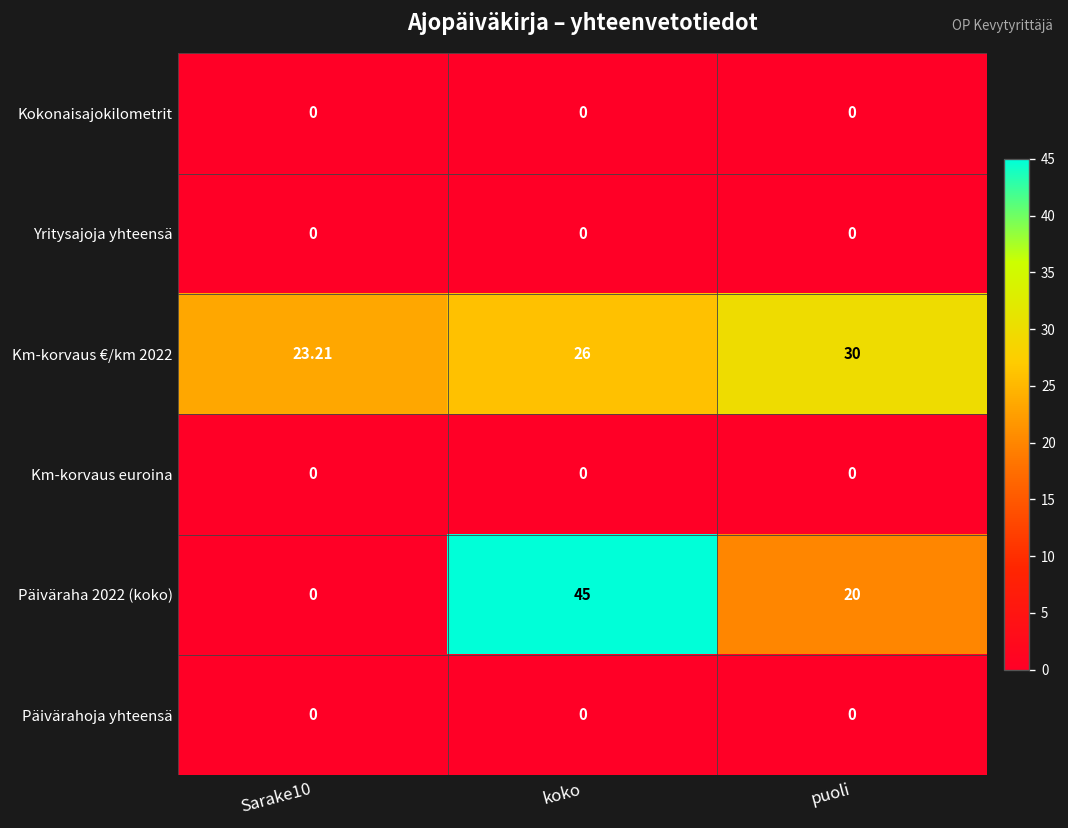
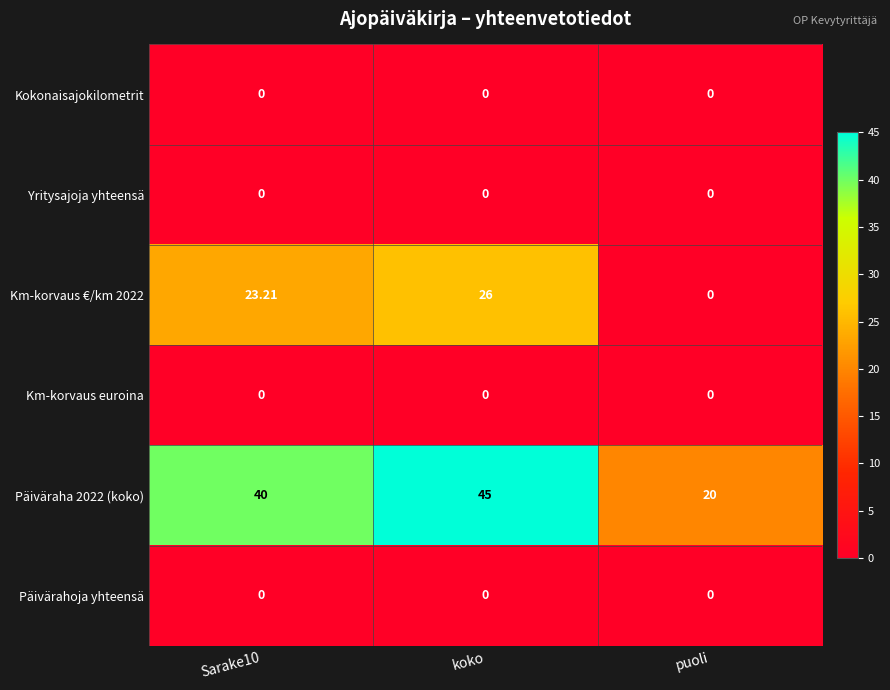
  {
    "Kokonaisajokilometrit": {
      "Sarake10": 0,
      "koko": 0,
      "puoli": 0
    },
    "Yritysajoja yhteensä": {
      "Sarake10": 0,
      "koko": 0,
      "puoli": 0
    },
    "Km-korvaus €/km 2022": {
      "Sarake10": 23.21,
      "koko": 26,
-     "puoli": 30
+     "puoli": 0
    },
    "Km-korvaus euroina": {
      "Sarake10": 0,
      "koko": 0,
      "puoli": 0
    },
    "Päiväraha 2022 (koko)": {
-     "Sarake10": 0,
+     "Sarake10": 40,
      "koko": 45,
      "puoli": 20
    },
    "Päivärahoja yhteensä": {
      "Sarake10": 0,
      "koko": 0,
      "puoli": 0
    }
  }
